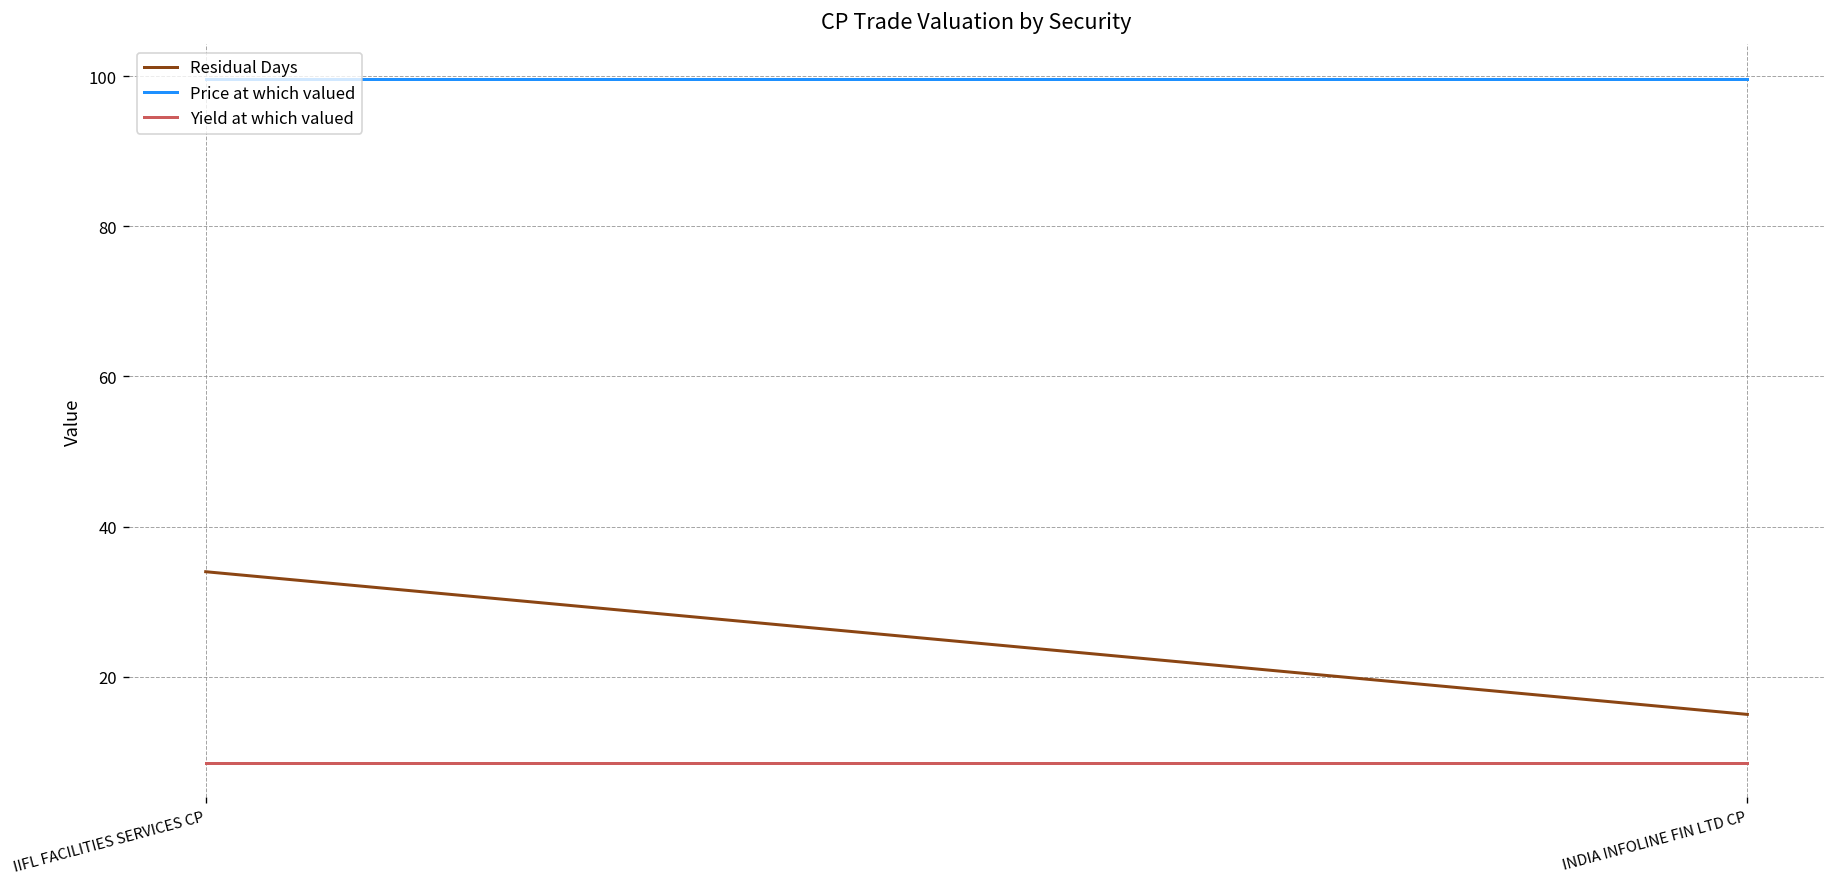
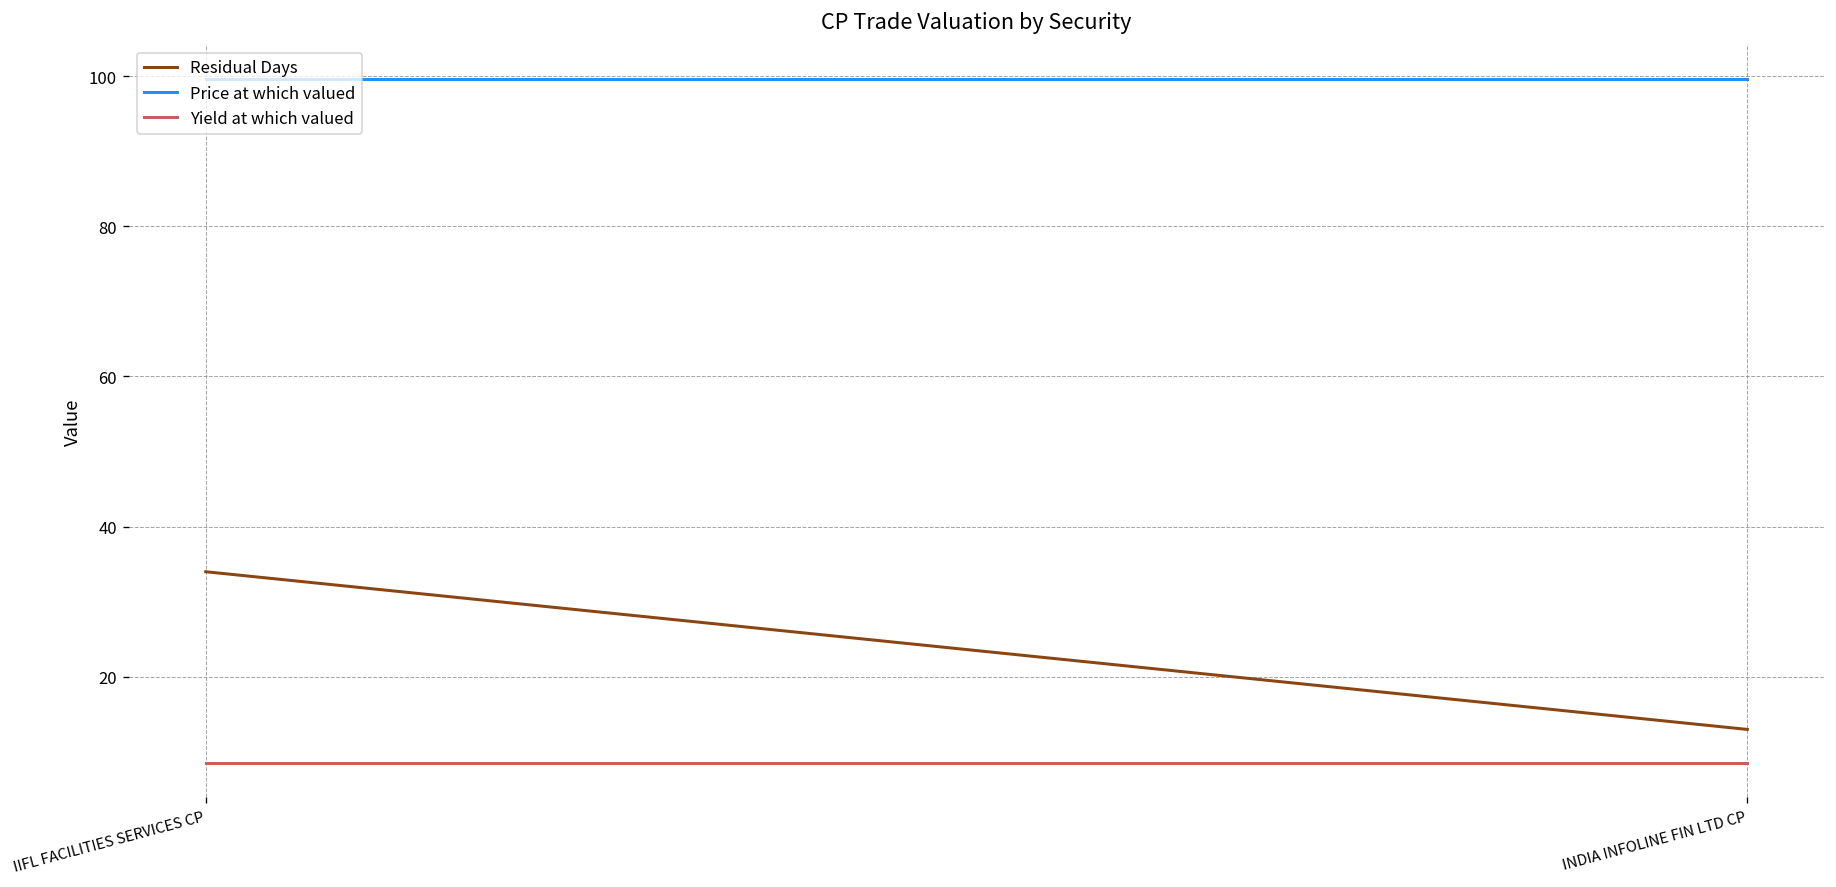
  {
    "Residual Days": {
      "IIFL FACILITIES SERVICES CP": 34,
-     "INDIA INFOLINE FIN LTD CP": 15
+     "INDIA INFOLINE FIN LTD CP": 13
    },
    "Price at which valued": {
      "INDIA INFOLINE FIN LTD CP": 100
    },
    "Yield at which valued": {
      "IIFL FACILITIES SERVICES CP": 9,
      "INDIA INFOLINE FIN LTD CP": 9
    }
  }
